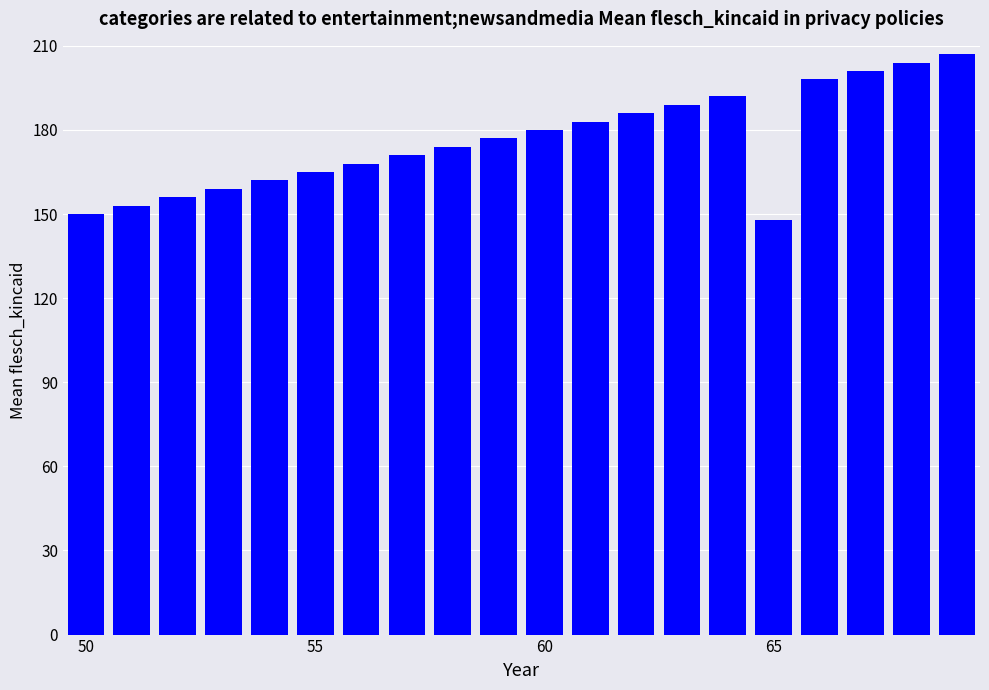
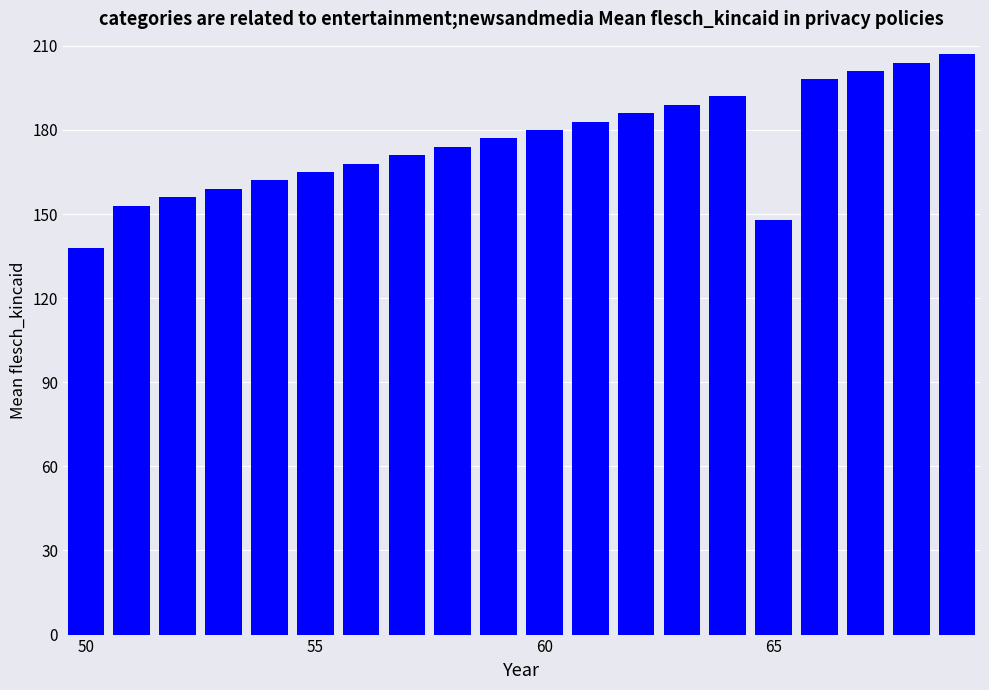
  {
-   "50": 150,
+   "50": 138,
    "55": 165,
    "60": 180,
    "65": 148
  }
